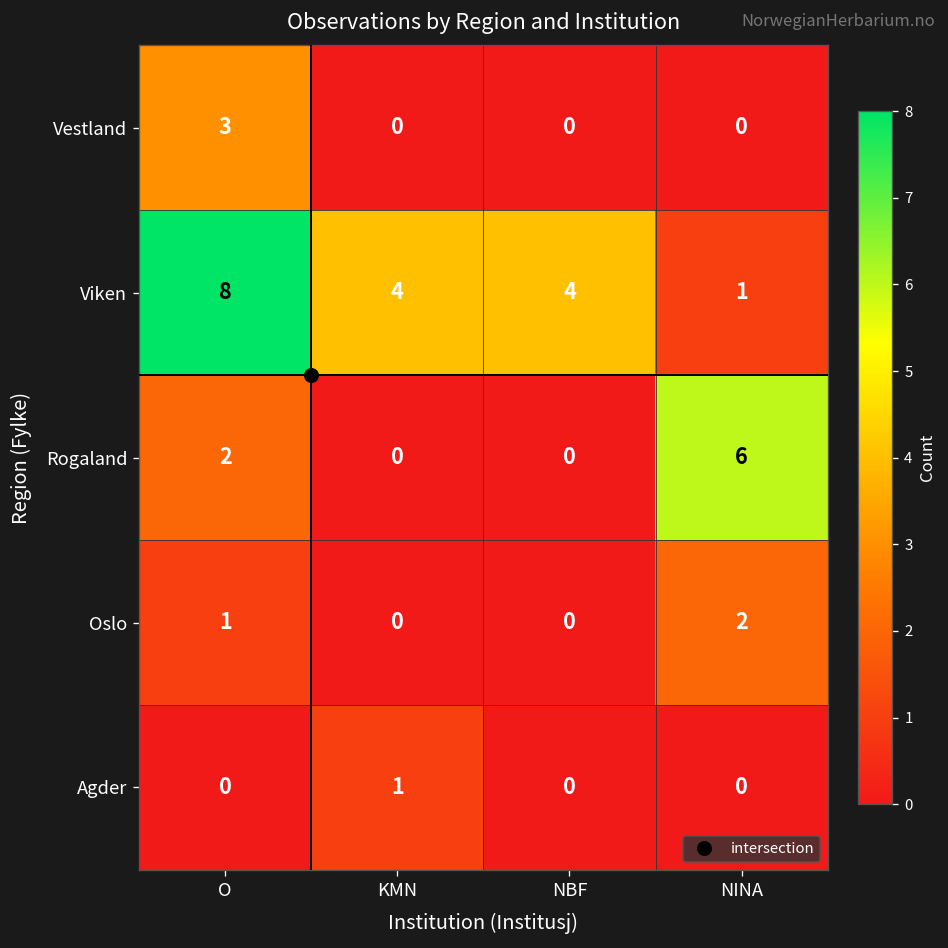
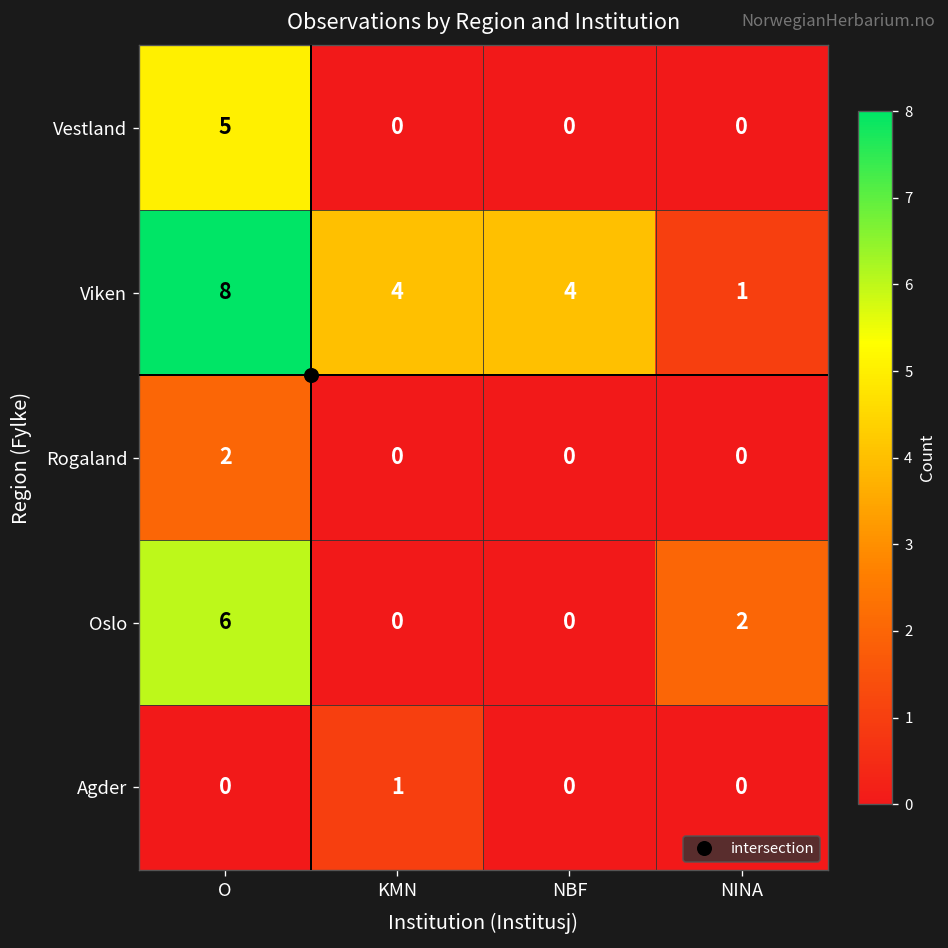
  {
    "Vestland": {
-     "O": 3,
+     "O": 5,
      "KMN": 0,
      "NBF": 0,
      "NINA": 0
    },
    "Viken": {
      "O": 8,
      "KMN": 4,
      "NBF": 4,
      "NINA": 1
    },
    "Rogaland": {
      "O": 2,
      "KMN": 0,
      "NBF": 0,
-     "NINA": 6
+     "NINA": 0
    },
    "Oslo": {
-     "O": 1,
+     "O": 6,
      "KMN": 0,
      "NBF": 0,
      "NINA": 2
    },
    "Agder": {
      "O": 0,
      "KMN": 1,
      "NBF": 0,
      "NINA": 0
    }
  }
